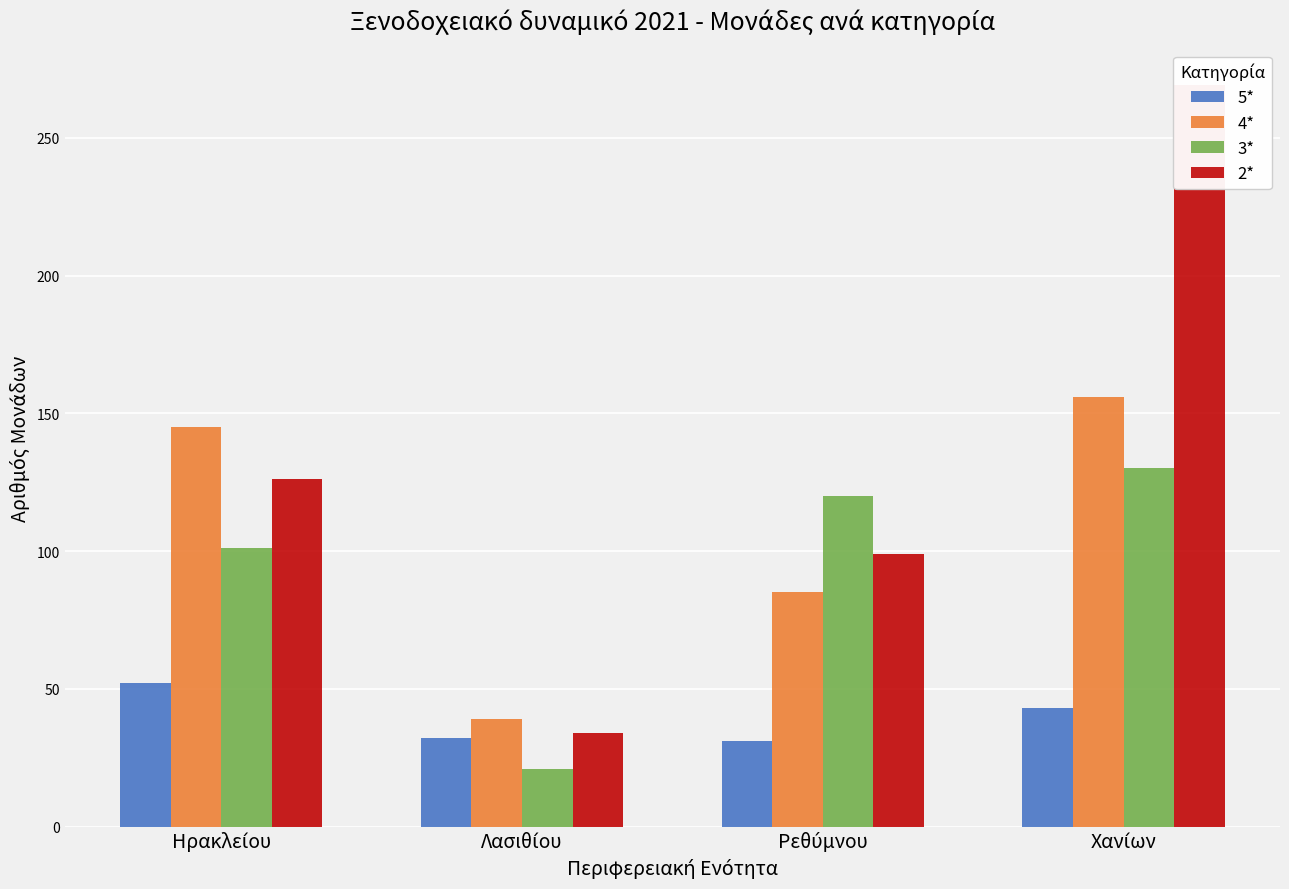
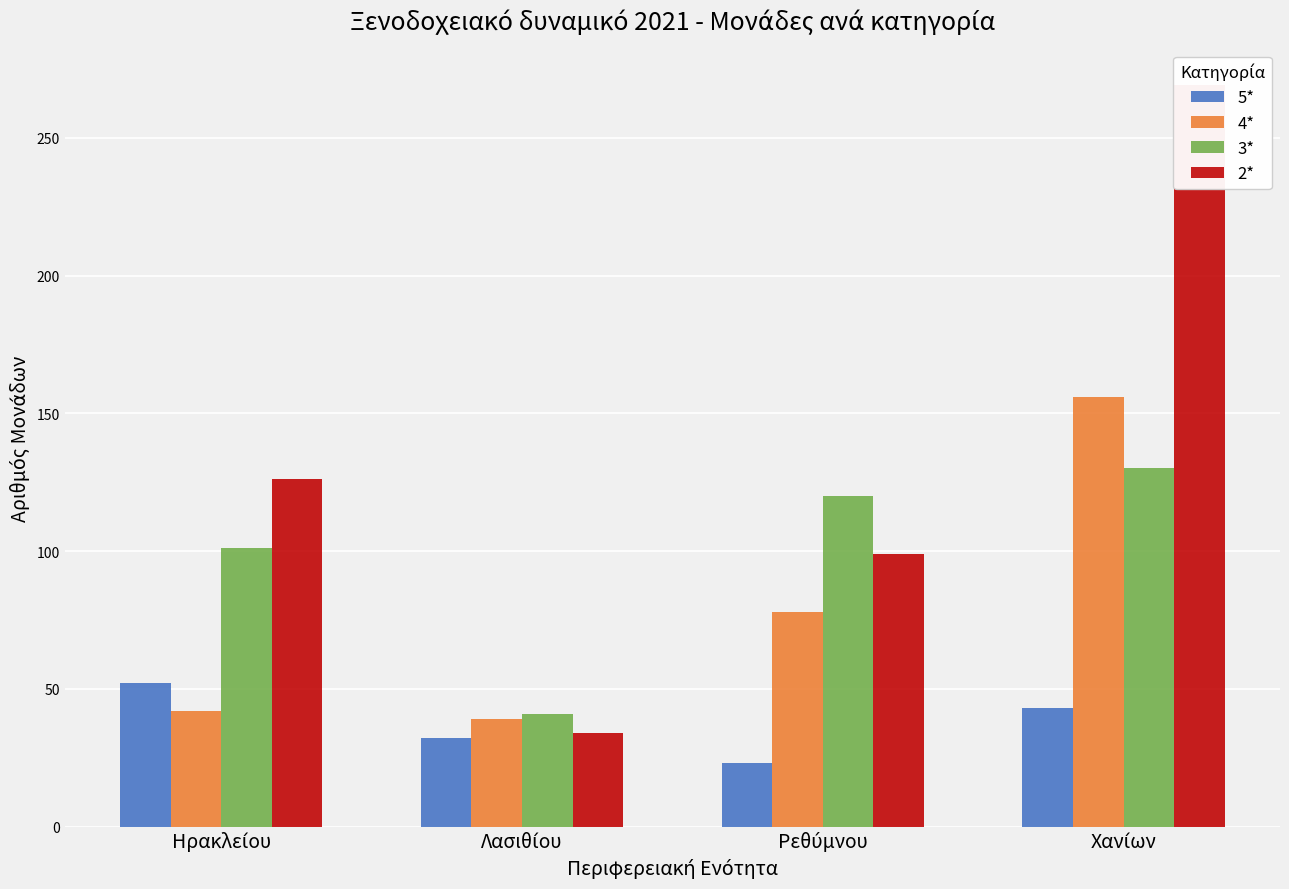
  {
    "5*": {
      "Ηρακλείου": 52,
      "Λασιθίου": 32,
-     "Ρεθύμνου": 31,
+     "Ρεθύμνου": 23,
      "Χανίων": 43
    },
    "4*": {
-     "Ηρακλείου": 145,
+     "Ηρακλείου": 42,
      "Λασιθίου": 39,
-     "Ρεθύμνου": 85,
+     "Ρεθύμνου": 78,
      "Χανίων": 156
    },
    "3*": {
      "Ηρακλείου": 101,
-     "Λασιθίου": 21,
+     "Λασιθίου": 41,
      "Ρεθύμνου": 120,
      "Χανίων": 130
    },
    "2*": {
      "Ηρακλείου": 126,
      "Λασιθίου": 34,
      "Ρεθύμνου": 99
    }
  }
